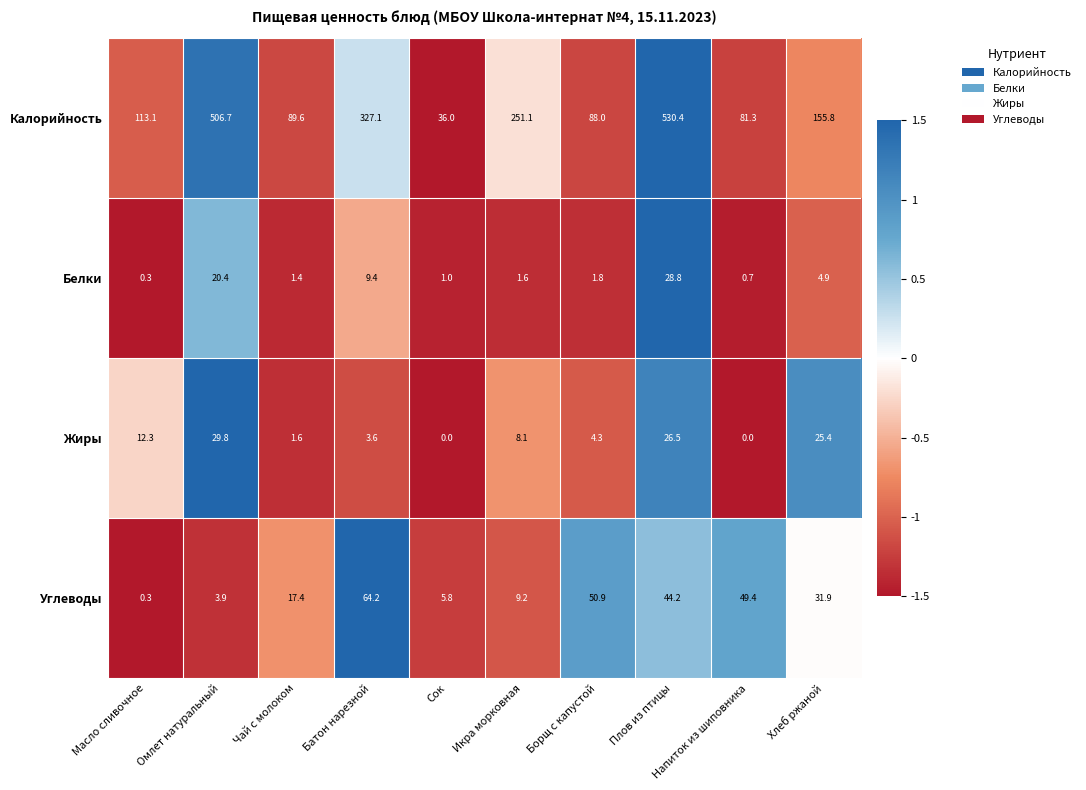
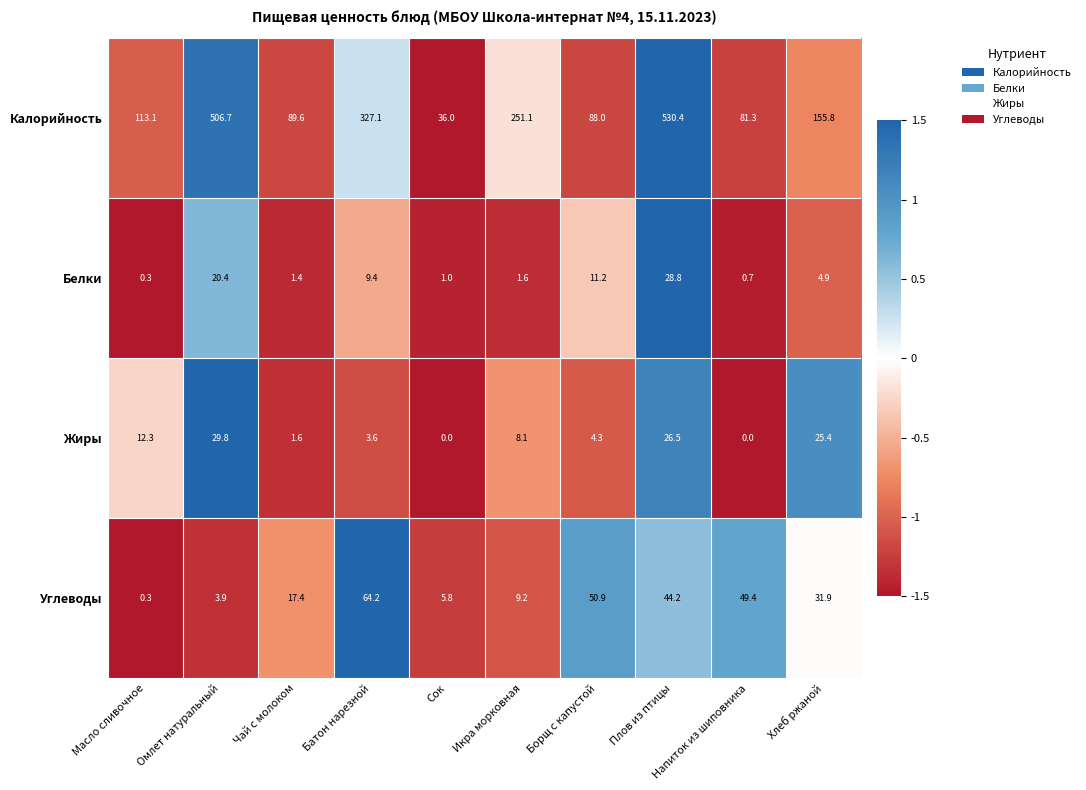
  {
    "Калорийность": {
      "Масло сливочное": 113.1,
      "Омлет натуральный": 506.7,
      "Чай с молоком": 89.6,
      "Батон нарезной": 327.1,
      "Сок": 36.0,
      "Икра морковная": 251.1,
      "Борщ с капустой": 88.0,
      "Плов из птицы": 530.4,
      "Напиток из шиповника": 81.3,
      "Хлеб ржаной": 155.8
    },
    "Белки": {
      "Масло сливочное": 0.3,
      "Омлет натуральный": 20.4,
      "Чай с молоком": 1.4,
      "Батон нарезной": 9.4,
      "Сок": 1.0,
      "Икра морковная": 1.6,
-     "Борщ с капустой": 1.8,
+     "Борщ с капустой": 11.2,
      "Плов из птицы": 28.8,
      "Напиток из шиповника": 0.7,
      "Хлеб ржаной": 4.9
    },
    "Жиры": {
      "Масло сливочное": 12.3,
      "Омлет натуральный": 29.8,
      "Чай с молоком": 1.6,
      "Батон нарезной": 3.6,
      "Сок": 0.0,
      "Икра морковная": 8.1,
      "Борщ с капустой": 4.3,
      "Плов из птицы": 26.5,
      "Напиток из шиповника": 0.0,
      "Хлеб ржаной": 25.4
    },
    "Углеводы": {
      "Масло сливочное": 0.3,
      "Омлет натуральный": 3.9,
      "Чай с молоком": 17.4,
      "Батон нарезной": 64.2,
      "Сок": 5.8,
      "Икра морковная": 9.2,
      "Борщ с капустой": 50.9,
      "Плов из птицы": 44.2,
      "Напиток из шиповника": 49.4,
      "Хлеб ржаной": 31.9
    }
  }
